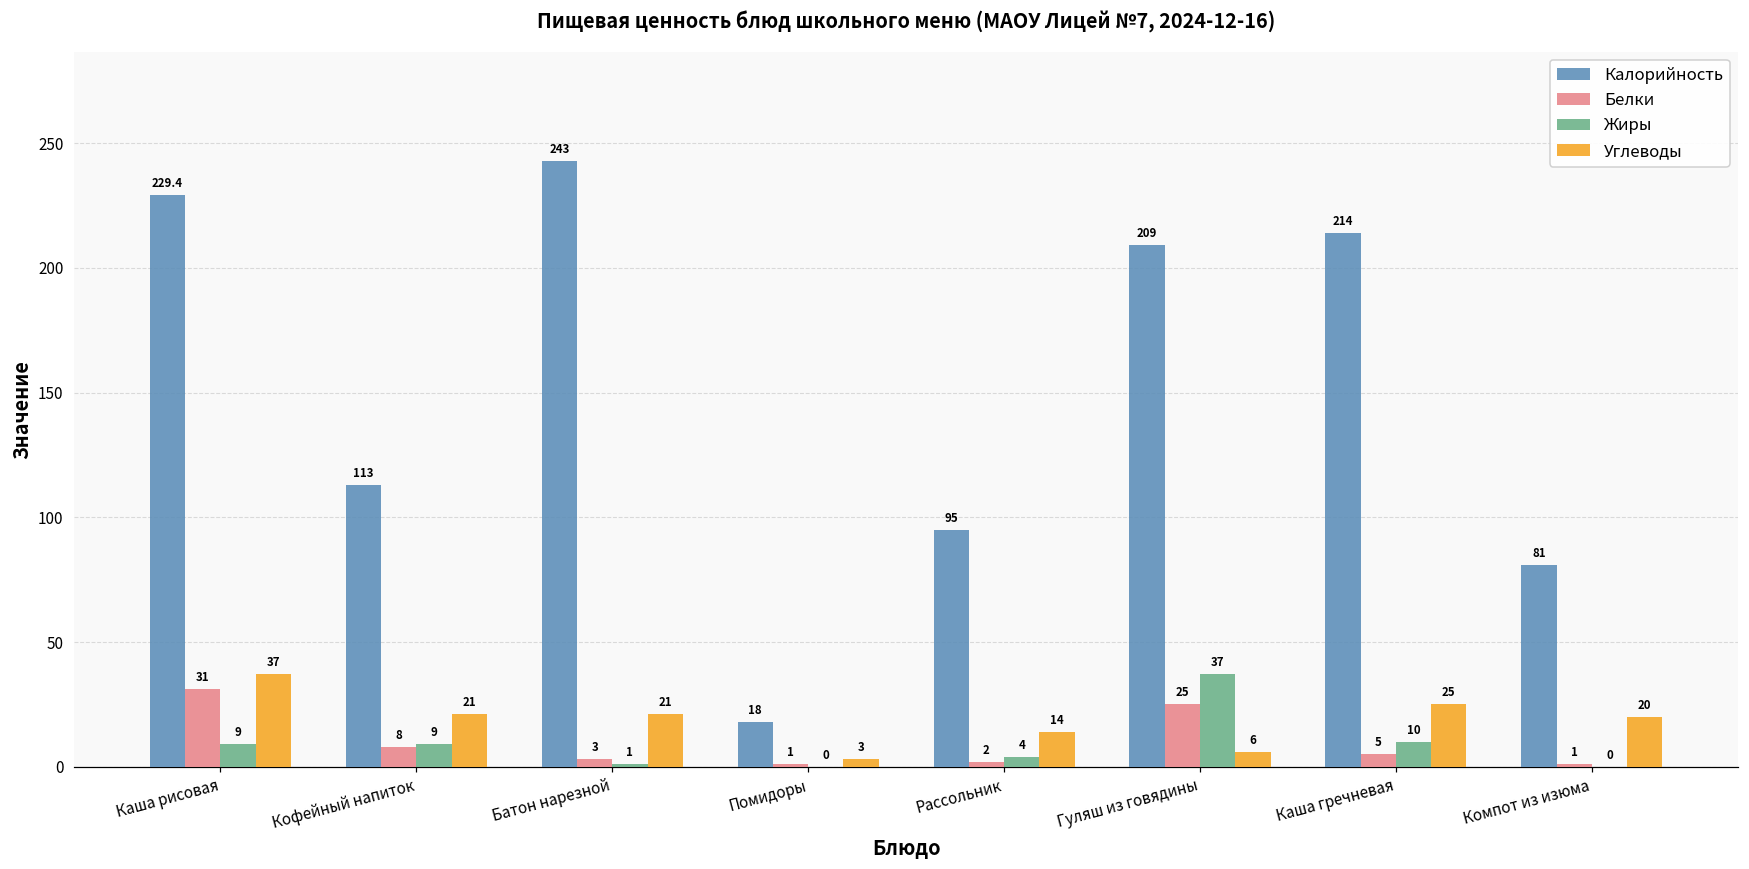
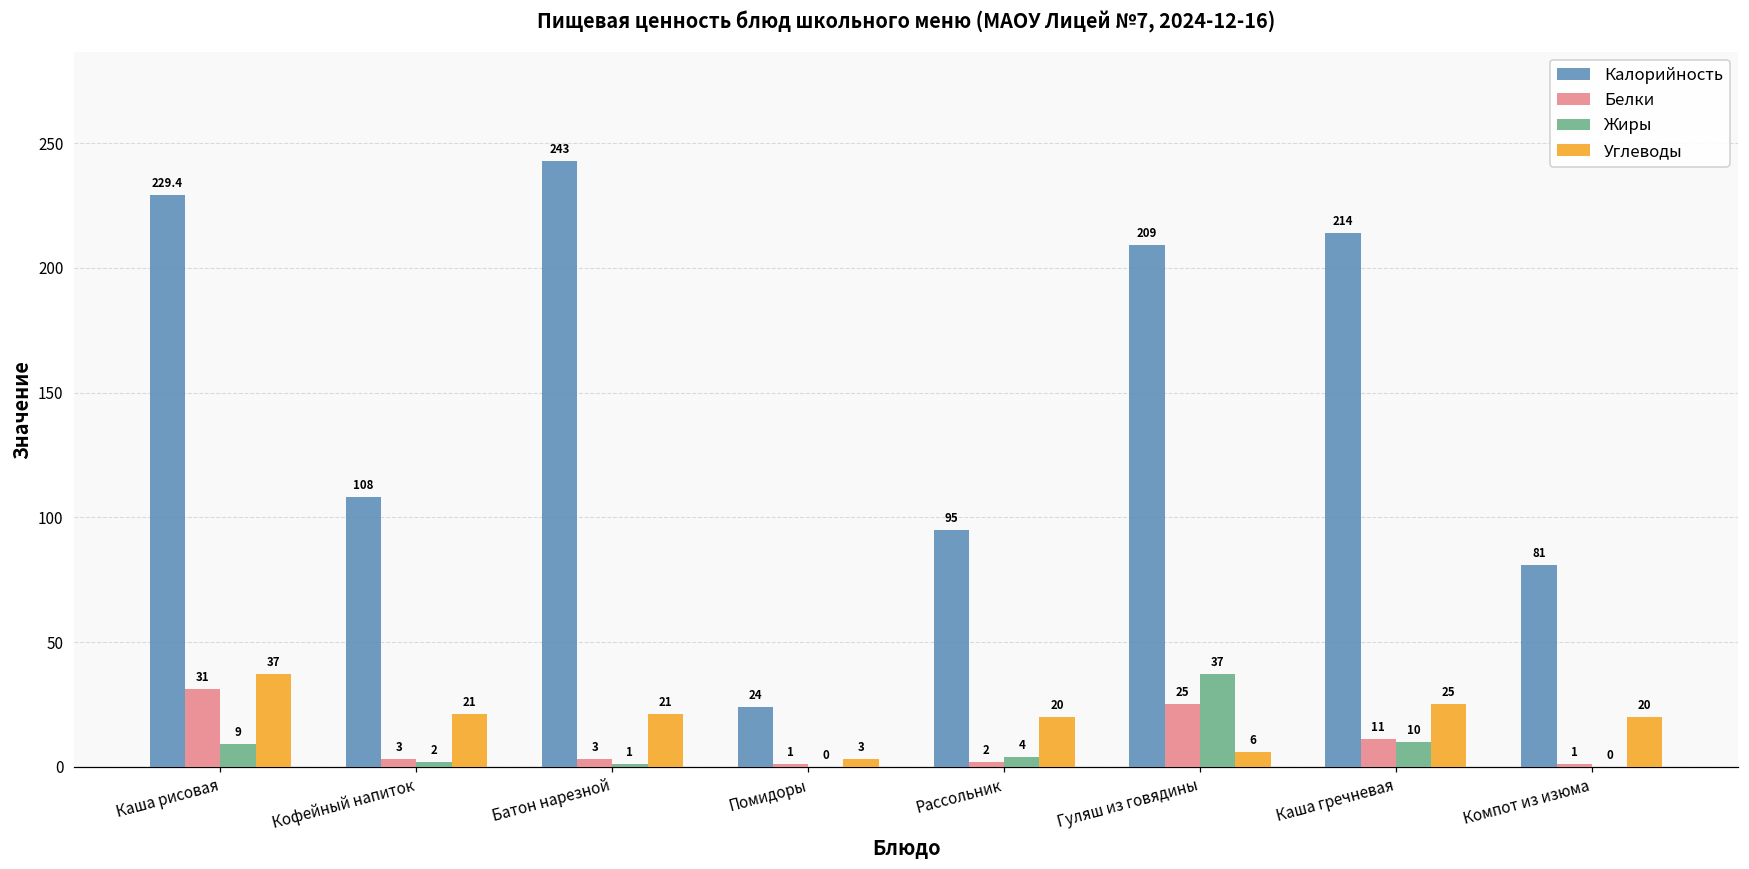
  {
    "Калорийность": {
      "Каша рисовая": 229.4,
-     "Кофейный напиток": 113,
+     "Кофейный напиток": 108,
      "Батон нарезной": 243,
-     "Помидоры": 18,
+     "Помидоры": 24,
      "Рассольник": 95,
      "Гуляш из говядины": 209,
      "Каша гречневая": 214,
      "Компот из изюма": 81
    },
    "Белки": {
      "Каша рисовая": 31,
-     "Кофейный напиток": 8,
+     "Кофейный напиток": 3,
      "Батон нарезной": 3,
      "Помидоры": 1,
      "Рассольник": 2,
      "Гуляш из говядины": 25,
-     "Каша гречневая": 5,
+     "Каша гречневая": 11,
      "Компот из изюма": 1
    },
    "Жиры": {
      "Каша рисовая": 9,
-     "Кофейный напиток": 9,
+     "Кофейный напиток": 2,
      "Батон нарезной": 1,
      "Помидоры": 0,
      "Рассольник": 4,
      "Гуляш из говядины": 37,
      "Каша гречневая": 10,
      "Компот из изюма": 0
    },
    "Углеводы": {
      "Каша рисовая": 37,
      "Кофейный напиток": 21,
      "Батон нарезной": 21,
      "Помидоры": 3,
-     "Рассольник": 14,
+     "Рассольник": 20,
      "Гуляш из говядины": 6,
      "Каша гречневая": 25,
      "Компот из изюма": 20
    }
  }
